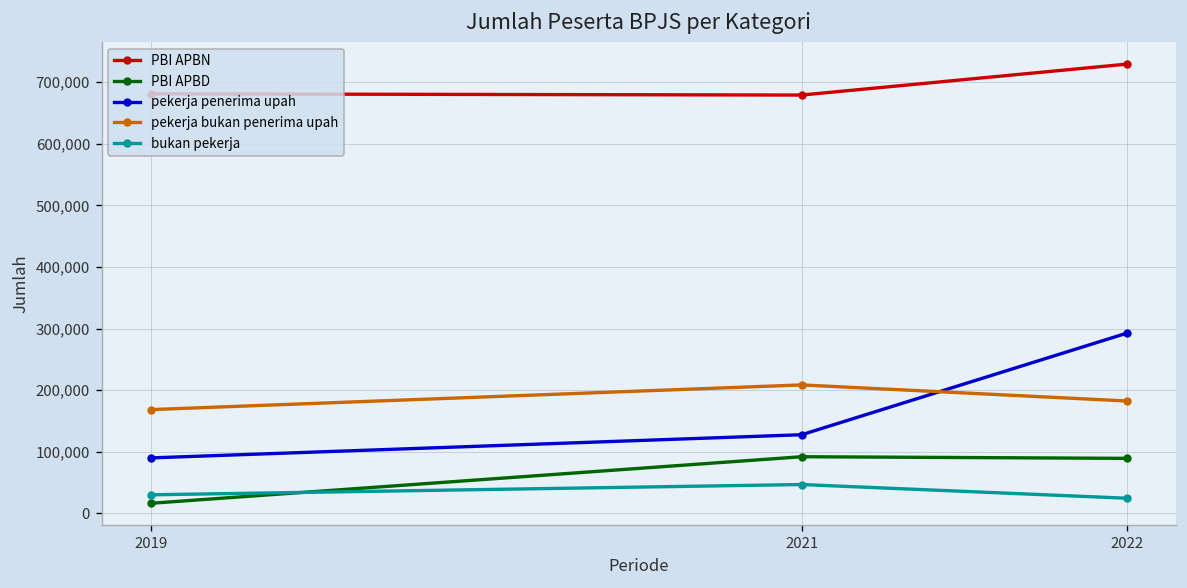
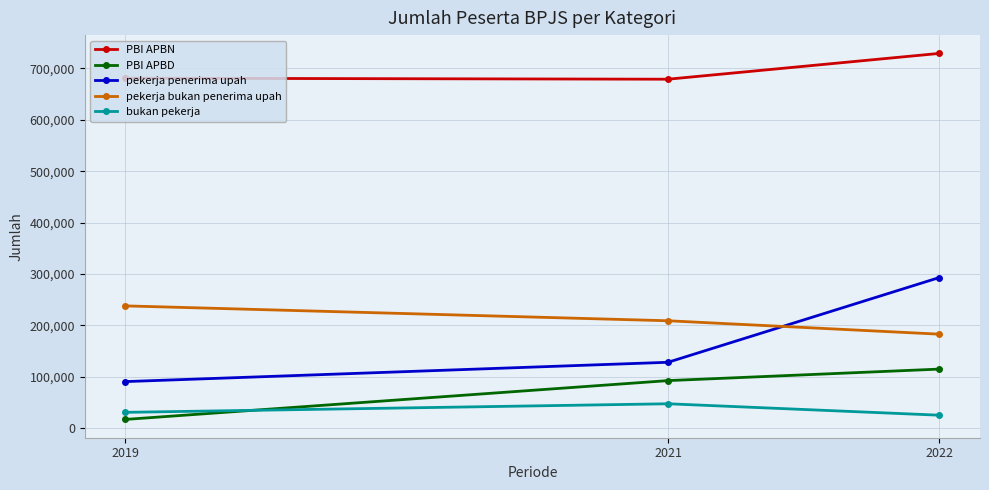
  {
    "PBI APBN": {
      "2021": "680,000",
      "2022": "730,000"
    },
    "PBI APBD": {
      "2019": "20,000",
      "2021": "90,000",
-     "2022": "90,000"
+     "2022": "110,000"
    },
    "pekerja penerima upah": {
      "2019": "90,000",
      "2021": "130,000",
      "2022": "290,000"
    },
    "pekerja bukan penerima upah": {
-     "2019": "170,000",
+     "2019": "240,000",
      "2021": "210,000",
      "2022": "180,000"
    },
    "bukan pekerja": {
      "2019": "30,000",
      "2021": "50,000",
      "2022": "20,000"
    }
  }
